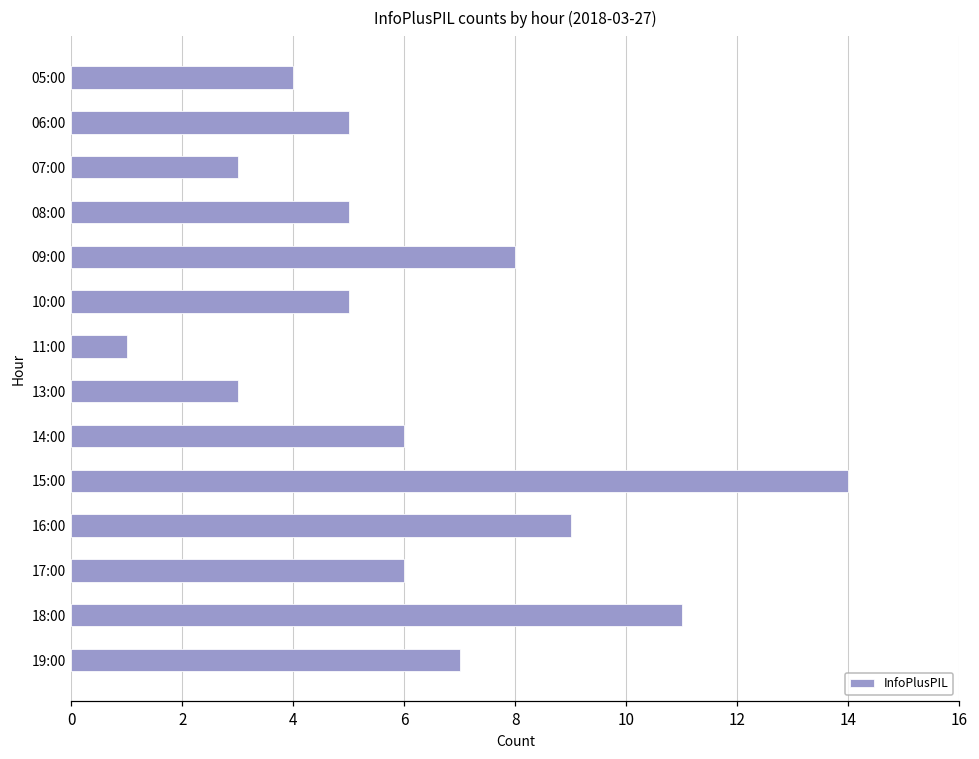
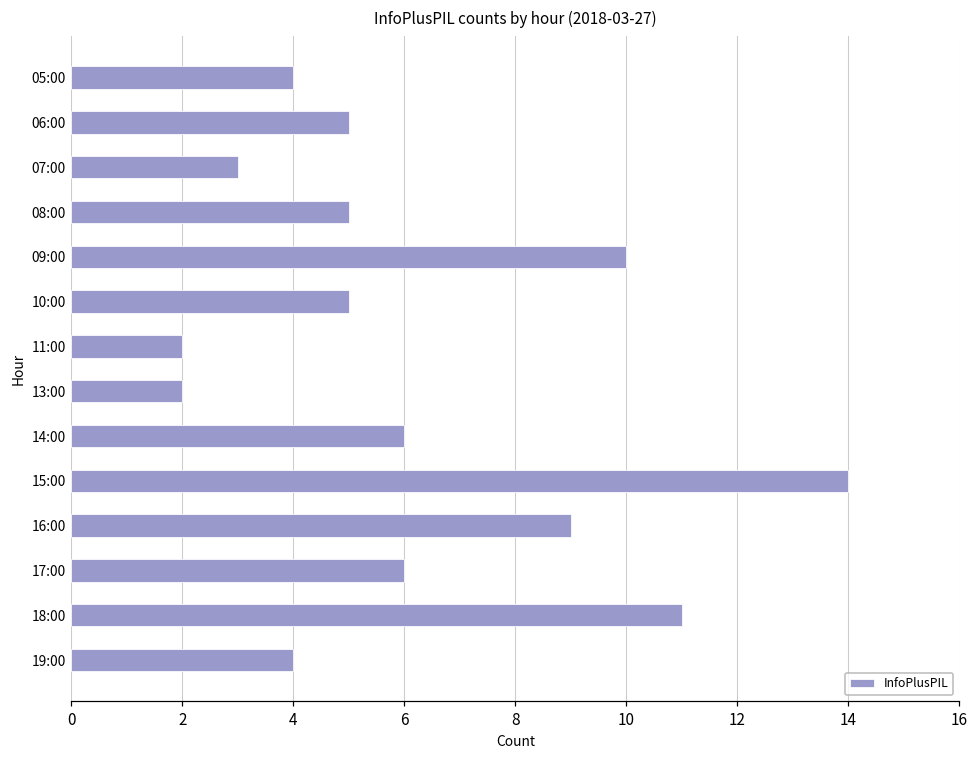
  {
    "05:00": 4,
    "06:00": 5,
    "07:00": 3,
    "08:00": 5,
-   "09:00": 8,
+   "09:00": 10,
    "10:00": 5,
-   "11:00": 1,
-   "13:00": 3,
+   "11:00": 2,
+   "13:00": 2,
    "14:00": 6,
    "15:00": 14,
    "16:00": 9,
    "17:00": 6,
    "18:00": 11,
-   "19:00": 7
+   "19:00": 4
  }
